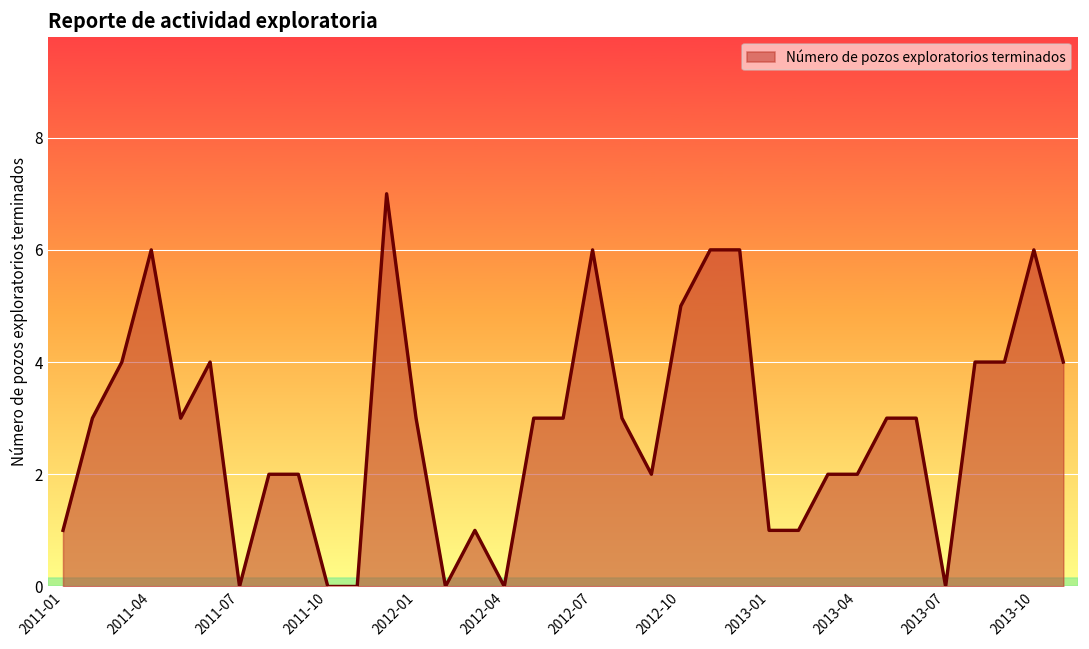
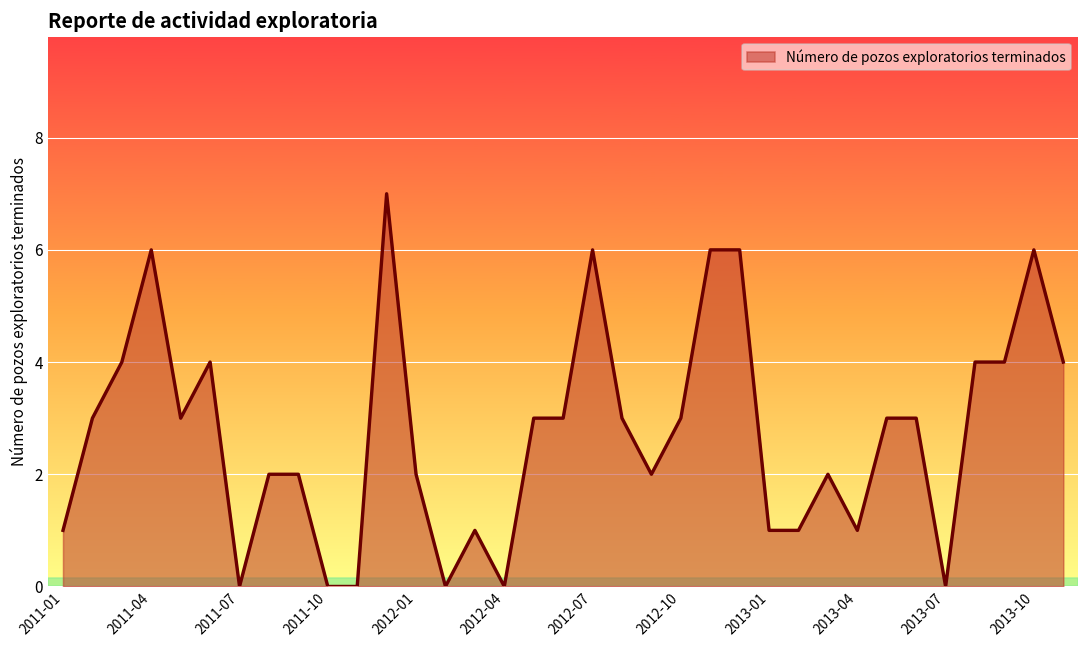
  {
    "2011-01": 1,
    "2011-04": 6,
-   "2012-01": 3,
+   "2012-01": 2,
    "2012-07": 6,
-   "2012-10": 5,
+   "2012-10": 3,
    "2013-01": 1,
-   "2013-04": 2,
+   "2013-04": 1,
    "2013-10": 6
  }
